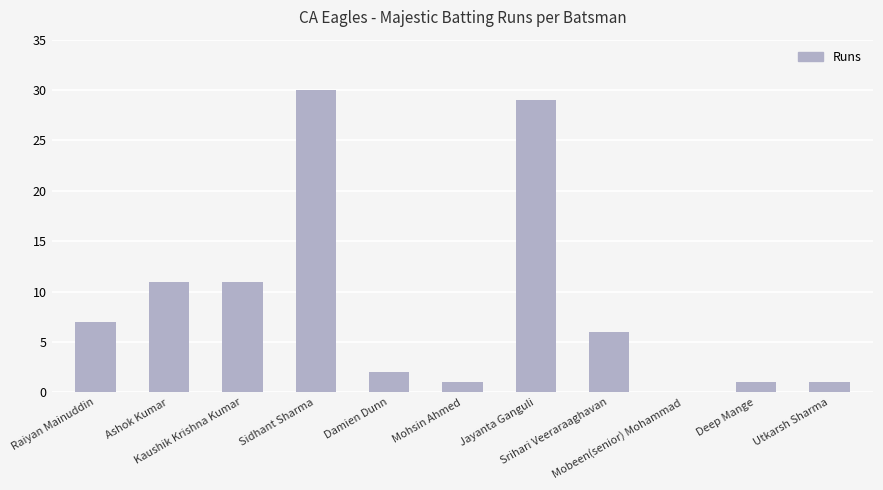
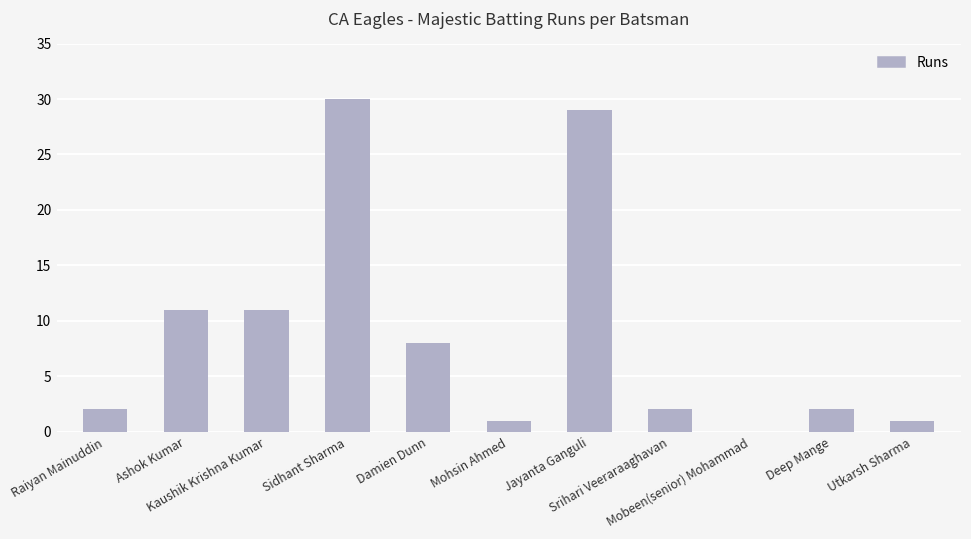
  {
-   "Raiyan Mainuddin": 7,
+   "Raiyan Mainuddin": 2,
    "Ashok Kumar": 11,
    "Kaushik Krishna Kumar": 11,
    "Sidhant Sharma": 30,
-   "Damien Dunn": 2,
+   "Damien Dunn": 8,
    "Mohsin Ahmed": 1,
    "Jayanta Ganguli": 29,
-   "Srihari Veeraraaghavan": 6,
+   "Srihari Veeraraaghavan": 2,
    "Mobeen(senior) Mohammad": 0,
-   "Deep Mange": 1,
+   "Deep Mange": 2,
    "Utkarsh Sharma": 1
  }
